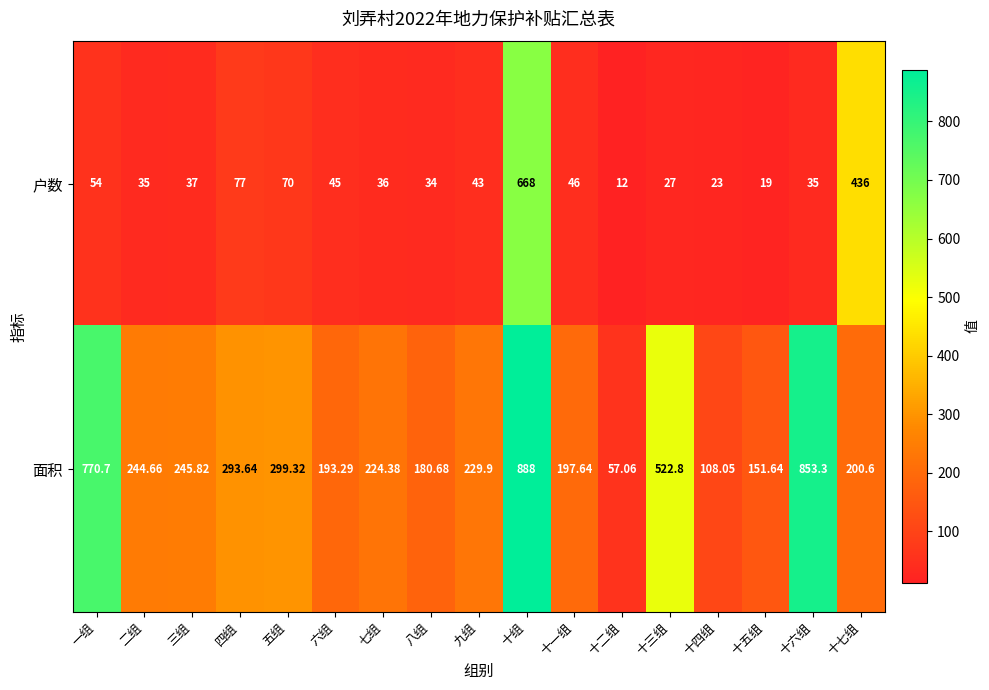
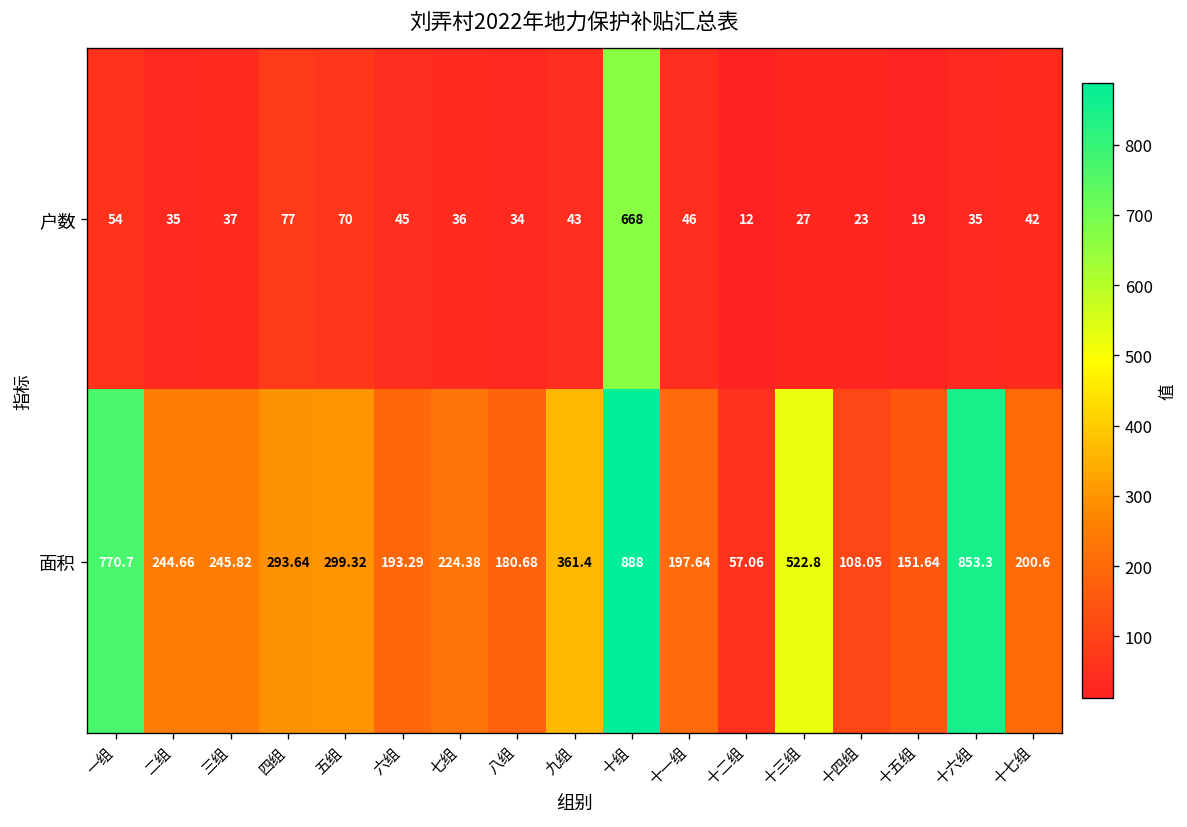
  {
    "户数": {
      "一组": 54,
      "二组": 35,
      "三组": 37,
      "四组": 77,
      "五组": 70,
      "六组": 45,
      "七组": 36,
      "八组": 34,
      "九组": 43,
      "十组": 668,
      "十一组": 46,
      "十二组": 12,
      "十三组": 27,
      "十四组": 23,
      "十五组": 19,
      "十六组": 35,
-     "十七组": 436
+     "十七组": 42
    },
    "面积": {
      "一组": 770.7,
      "二组": 244.66,
      "三组": 245.82,
      "四组": 293.64,
      "五组": 299.32,
      "六组": 193.29,
      "七组": 224.38,
      "八组": 180.68,
-     "九组": 229.9,
+     "九组": 361.4,
      "十组": 888,
      "十一组": 197.64,
      "十二组": 57.06,
      "十三组": 522.8,
      "十四组": 108.05,
      "十五组": 151.64,
      "十六组": 853.3,
      "十七组": 200.6
    }
  }
